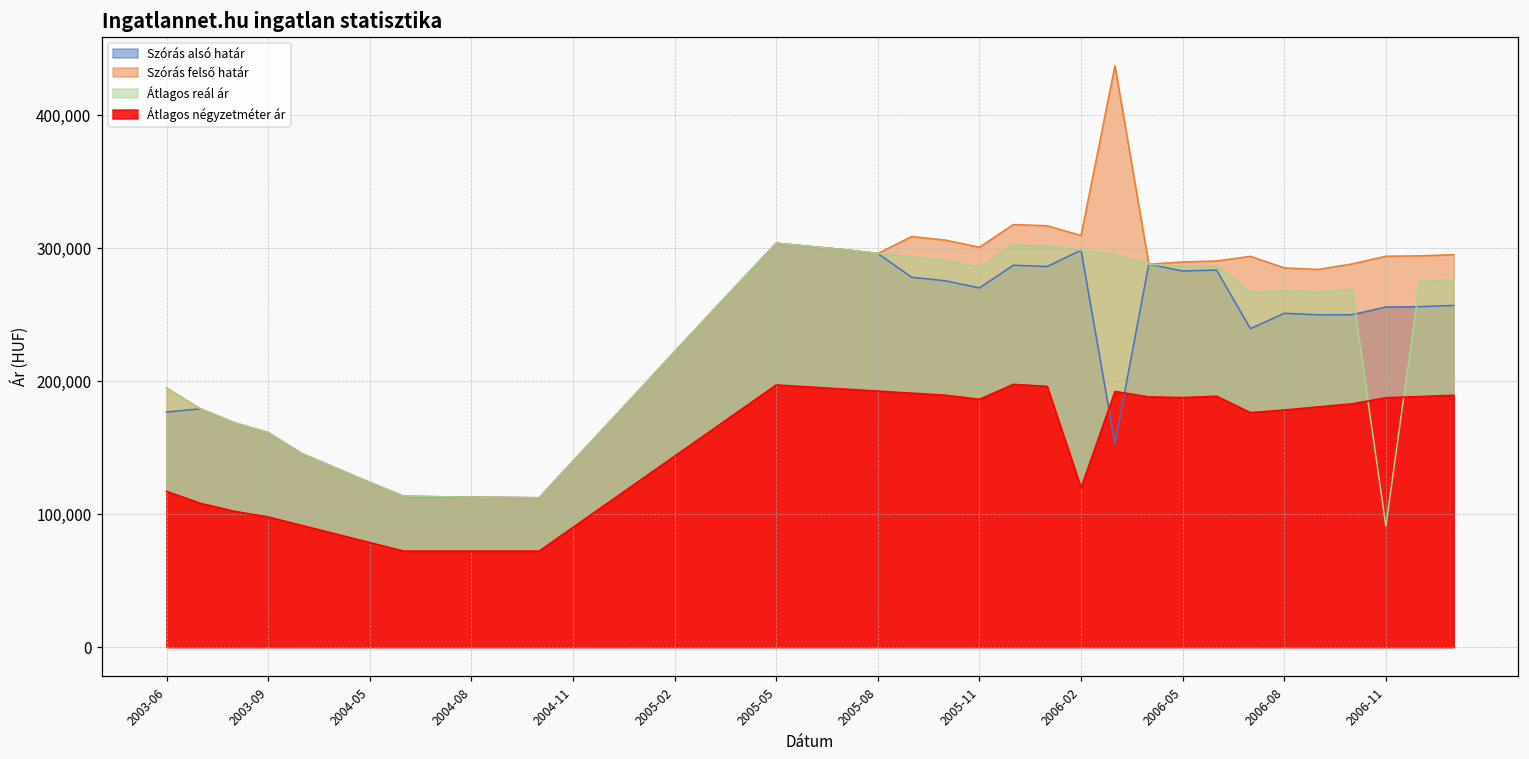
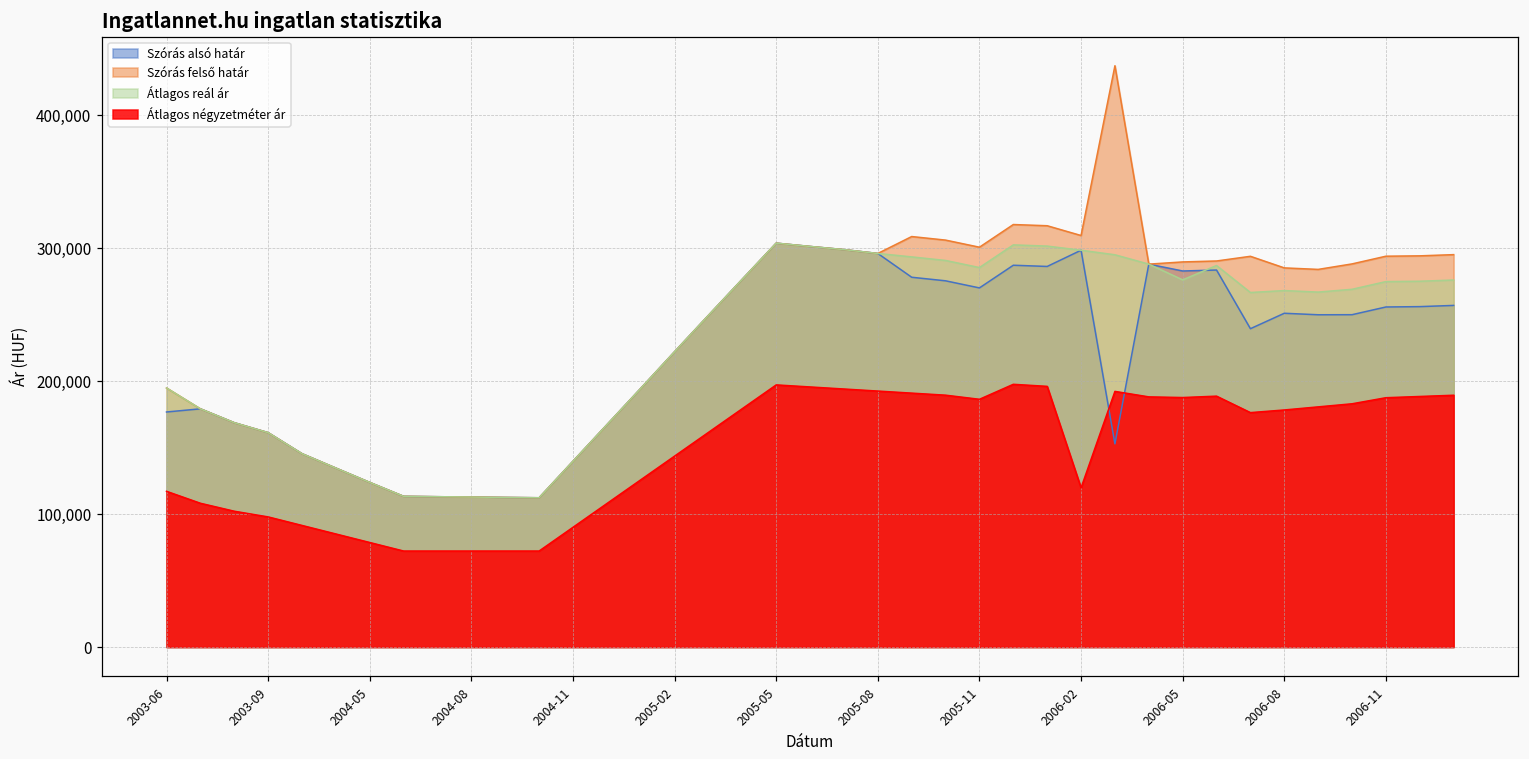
  {
    "Szórás alsó határ": {
      "2003-06": "177,000",
      "2005-11": "270,000",
      "2006-05": "283,000",
      "2006-08": "251,000",
      "2006-11": "256,000"
    },
    "Szórás felső határ": {
      "2005-11": "301,000",
      "2006-02": "310,000",
      "2006-05": "290,000",
      "2006-08": "285,000",
      "2006-11": "294,000"
    },
    "Átlagos reál ár": {
      "2005-11": "285,000",
-     "2006-05": "286,000",
+     "2006-05": "276,000",
      "2006-08": "268,000",
-     "2006-11": "91,000"
+     "2006-11": "275,000"
    },
    "Átlagos négyzetméter ár": {
      "2003-06": "117,000",
      "2003-09": "98,000",
      "2004-05": "79,000",
      "2004-08": "72,000",
      "2004-11": "90,000",
      "2005-02": "144,000",
      "2005-05": "197,000",
      "2005-08": "193,000",
      "2005-11": "186,000",
      "2006-02": "120,000",
      "2006-05": "188,000",
      "2006-08": "178,000",
      "2006-11": "188,000"
    }
  }
